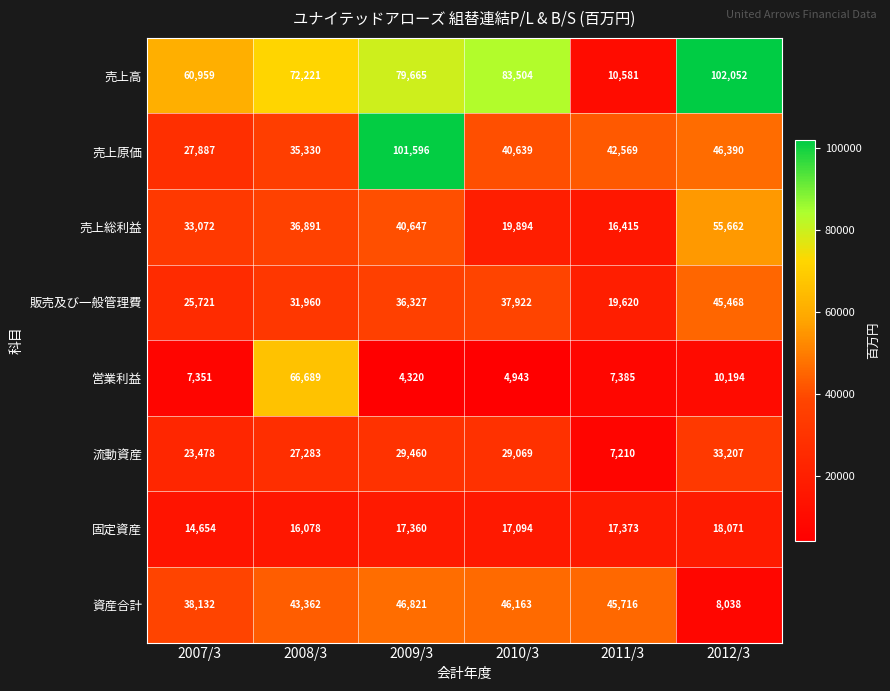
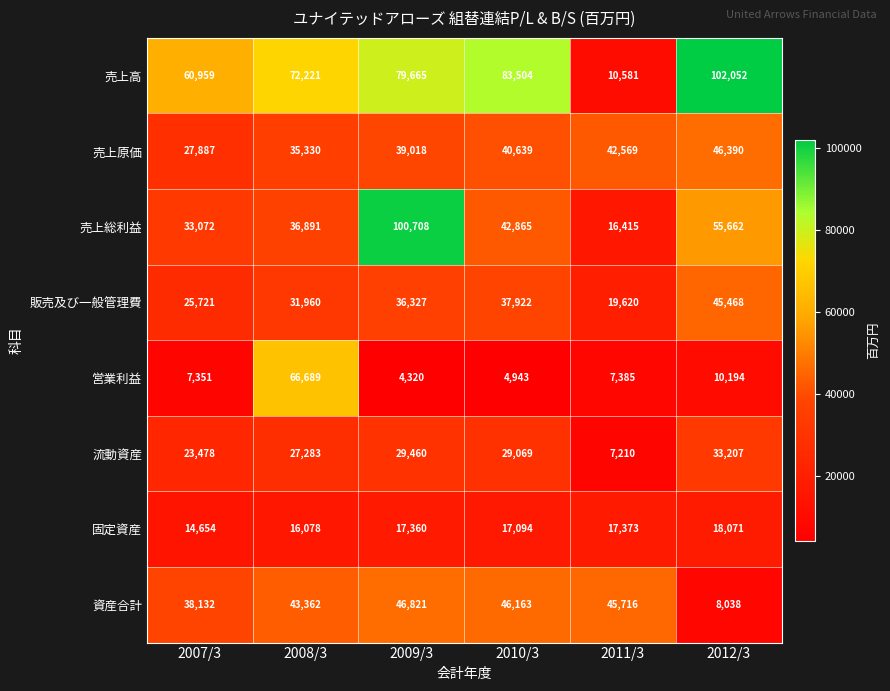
  {
    "売上高": {
      "2007/3": "60,959",
      "2008/3": "72,221",
      "2009/3": "79,665",
      "2010/3": "83,504",
      "2011/3": "10,581",
      "2012/3": "102,052"
    },
    "売上原価": {
      "2007/3": "27,887",
      "2008/3": "35,330",
-     "2009/3": "101,596",
+     "2009/3": "39,018",
      "2010/3": "40,639",
      "2011/3": "42,569",
      "2012/3": "46,390"
    },
    "売上総利益": {
      "2007/3": "33,072",
      "2008/3": "36,891",
-     "2009/3": "40,647",
-     "2010/3": "19,894",
+     "2009/3": "100,708",
+     "2010/3": "42,865",
      "2011/3": "16,415",
      "2012/3": "55,662"
    },
    "販売及び一般管理費": {
      "2007/3": "25,721",
      "2008/3": "31,960",
      "2009/3": "36,327",
      "2010/3": "37,922",
      "2011/3": "19,620",
      "2012/3": "45,468"
    },
    "営業利益": {
      "2007/3": "7,351",
      "2008/3": "66,689",
      "2009/3": "4,320",
      "2010/3": "4,943",
      "2011/3": "7,385",
      "2012/3": "10,194"
    },
    "流動資産": {
      "2007/3": "23,478",
      "2008/3": "27,283",
      "2009/3": "29,460",
      "2010/3": "29,069",
      "2011/3": "7,210",
      "2012/3": "33,207"
    },
    "固定資産": {
      "2007/3": "14,654",
      "2008/3": "16,078",
      "2009/3": "17,360",
      "2010/3": "17,094",
      "2011/3": "17,373",
      "2012/3": "18,071"
    },
    "資産合計": {
      "2007/3": "38,132",
      "2008/3": "43,362",
      "2009/3": "46,821",
      "2010/3": "46,163",
      "2011/3": "45,716",
      "2012/3": "8,038"
    }
  }
